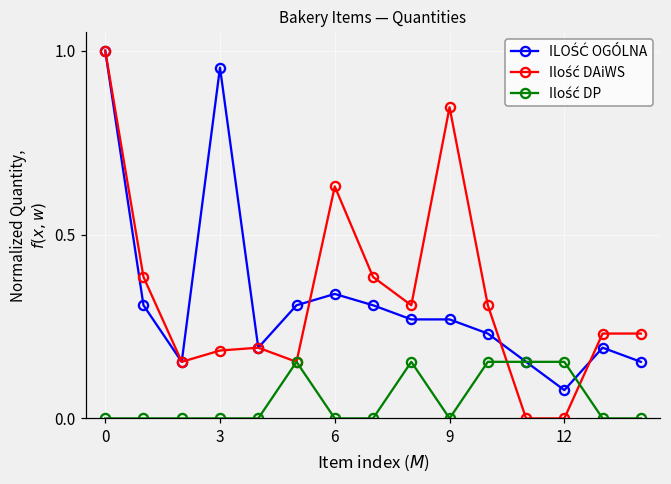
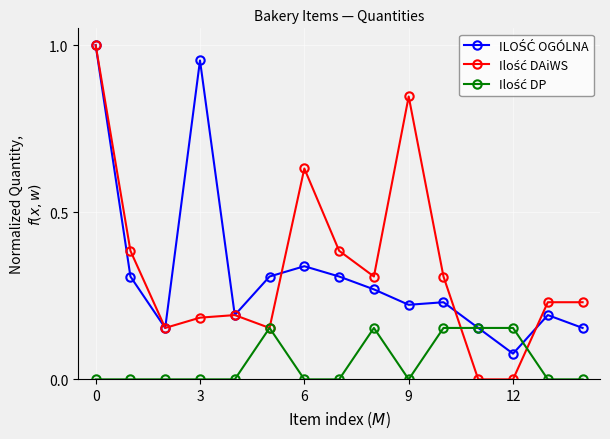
  {
    "ILOŚĆ OGÓLNA": {
      "3": 0.95,
      "6": 0.34,
-     "9": 0.27,
+     "9": 0.22,
      "12": 0.08
    },
    "Ilość DAiWS": {
      "3": 0.18,
      "6": 0.63,
      "9": 0.85,
      "12": 0.00
    },
    "Ilość DP": {
      "0": 0.00,
      "3": 0.00,
      "6": 0.00,
      "9": 0.00,
      "12": 0.15
    }
  }
